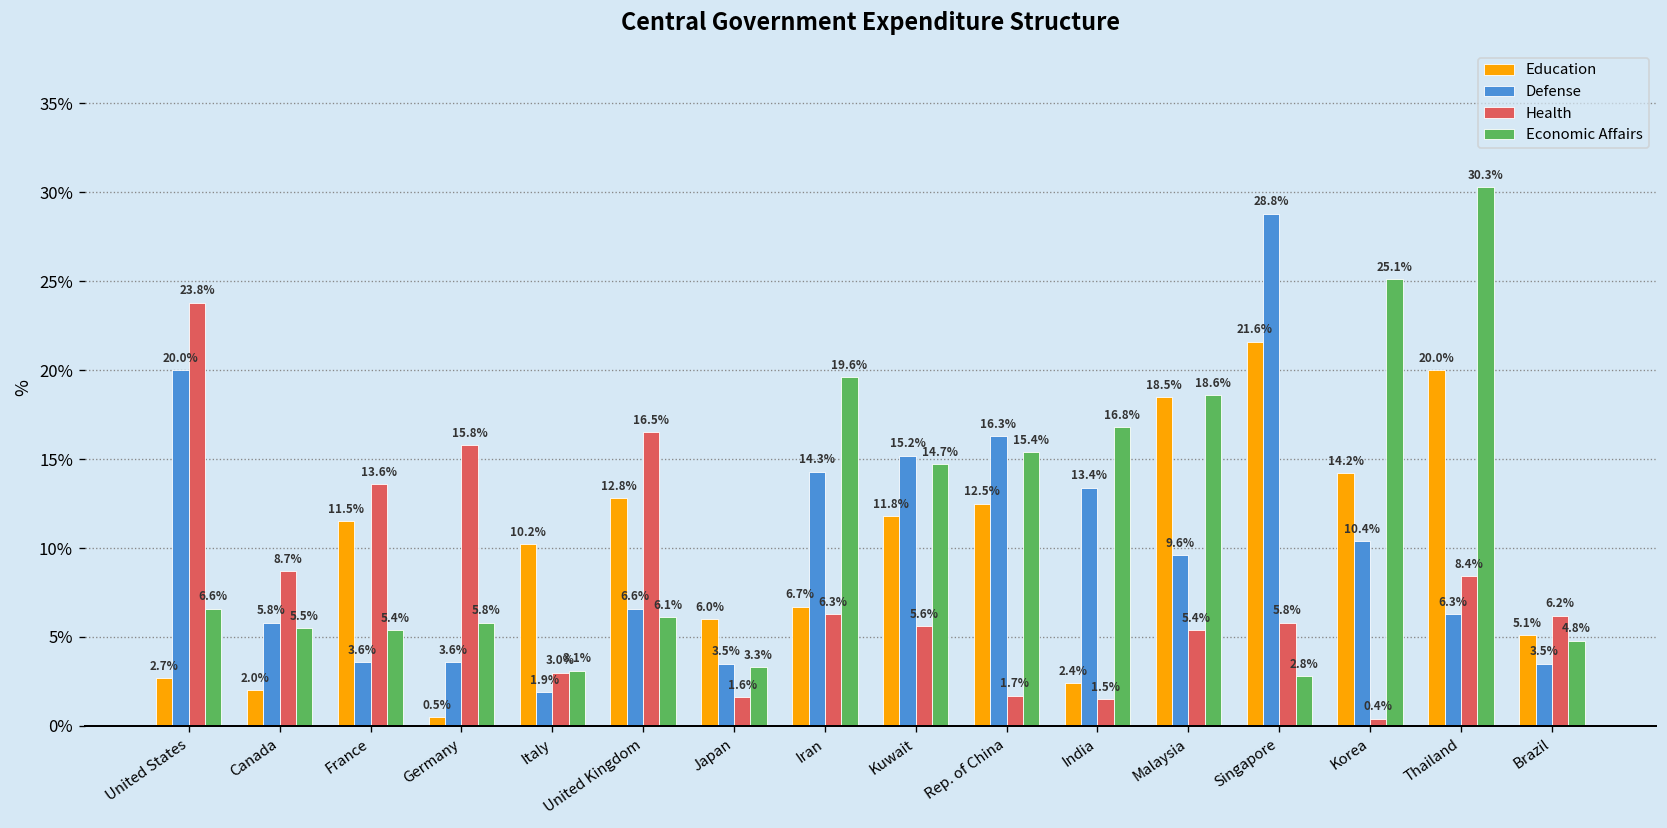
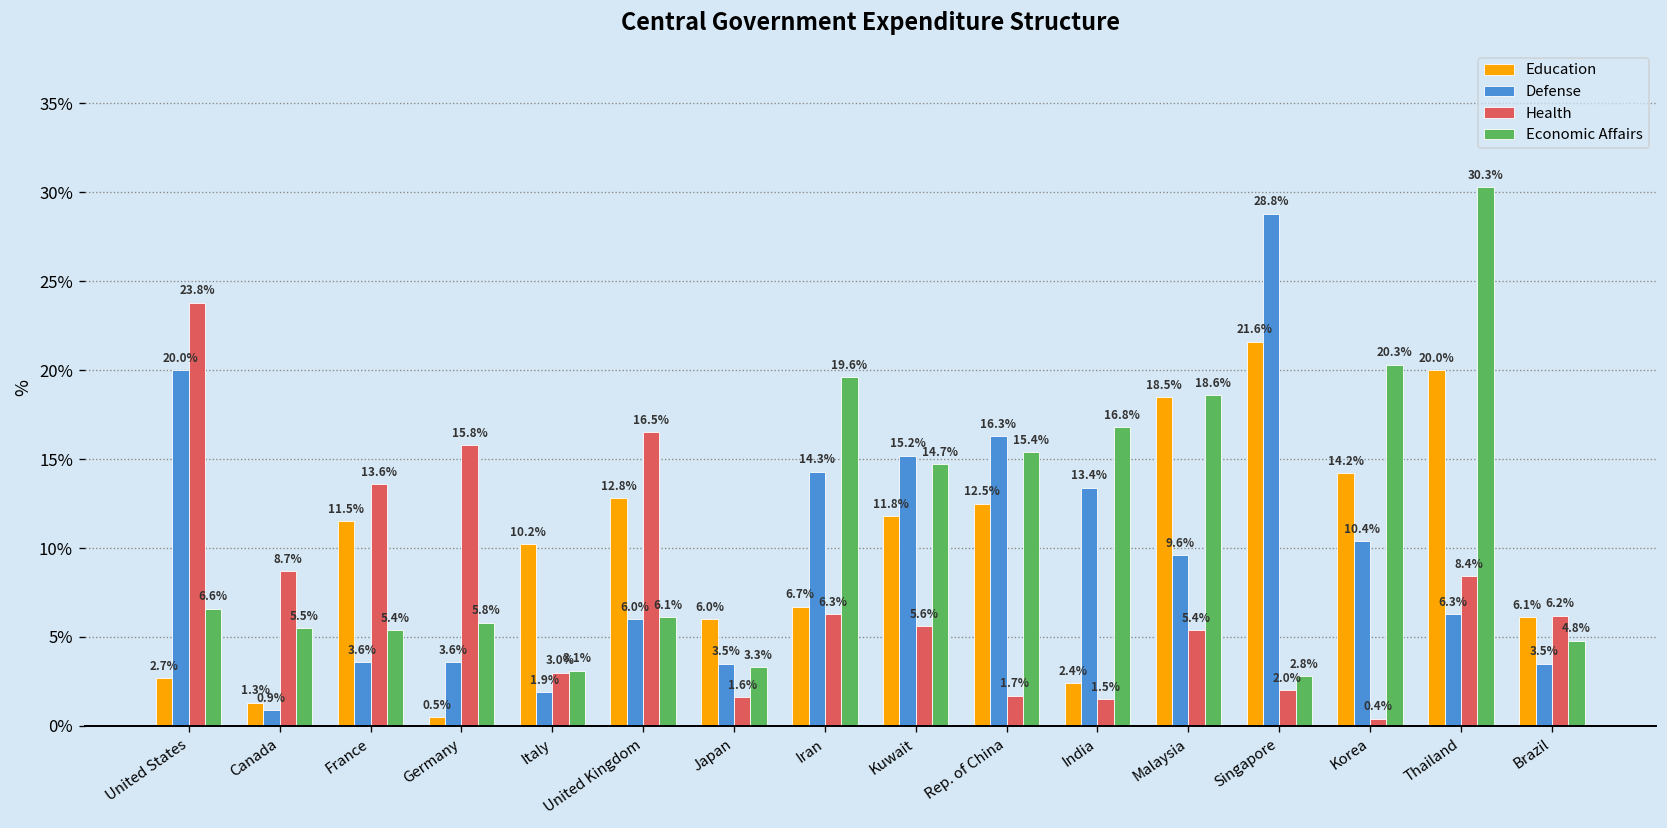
  {
    "Education": {
      "United States": "2.7%",
-     "Canada": "2.0%",
+     "Canada": "1.3%",
      "France": "11.5%",
      "Germany": "0.5%",
      "Italy": "10.2%",
      "United Kingdom": "12.8%",
      "Japan": "6.0%",
      "Iran": "6.7%",
      "Kuwait": "11.8%",
      "Rep. of China": "12.5%",
      "India": "2.4%",
      "Malaysia": "18.5%",
      "Singapore": "21.6%",
      "Korea": "14.2%",
      "Thailand": "20.0%",
-     "Brazil": "5.1%"
+     "Brazil": "6.1%"
    },
    "Defense": {
      "United States": "20.0%",
-     "Canada": "5.8%",
+     "Canada": "0.9%",
      "France": "3.6%",
      "Germany": "3.6%",
      "Italy": "1.9%",
-     "United Kingdom": "6.6%",
+     "United Kingdom": "6.0%",
      "Japan": "3.5%",
      "Iran": "14.3%",
      "Kuwait": "15.2%",
      "Rep. of China": "16.3%",
      "India": "13.4%",
      "Malaysia": "9.6%",
      "Singapore": "28.8%",
      "Korea": "10.4%",
      "Thailand": "6.3%",
      "Brazil": "3.5%"
    },
    "Health": {
      "United States": "23.8%",
      "Canada": "8.7%",
      "France": "13.6%",
      "Germany": "15.8%",
      "United Kingdom": "16.5%",
      "Japan": "1.6%",
      "Iran": "6.3%",
      "Kuwait": "5.6%",
      "Rep. of China": "1.7%",
      "India": "1.5%",
      "Malaysia": "5.4%",
-     "Singapore": "5.8%",
+     "Singapore": "2.0%",
      "Korea": "0.4%",
      "Thailand": "8.4%",
      "Brazil": "6.2%"
    },
    "Economic Affairs": {
      "United States": "6.6%",
      "Canada": "5.5%",
      "France": "5.4%",
      "Germany": "5.8%",
      "United Kingdom": "6.1%",
      "Japan": "3.3%",
      "Iran": "19.6%",
      "Kuwait": "14.7%",
      "Rep. of China": "15.4%",
      "India": "16.8%",
      "Malaysia": "18.6%",
      "Singapore": "2.8%",
-     "Korea": "25.1%",
+     "Korea": "20.3%",
      "Thailand": "30.3%",
      "Brazil": "4.8%"
    }
  }
